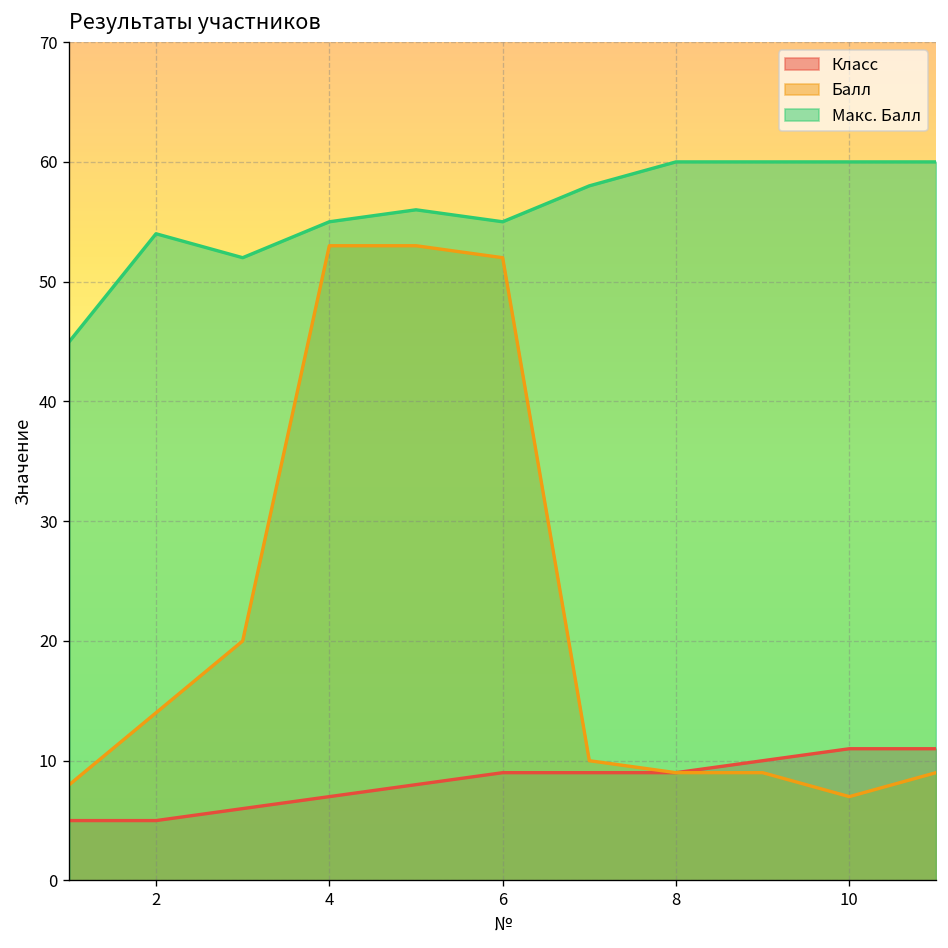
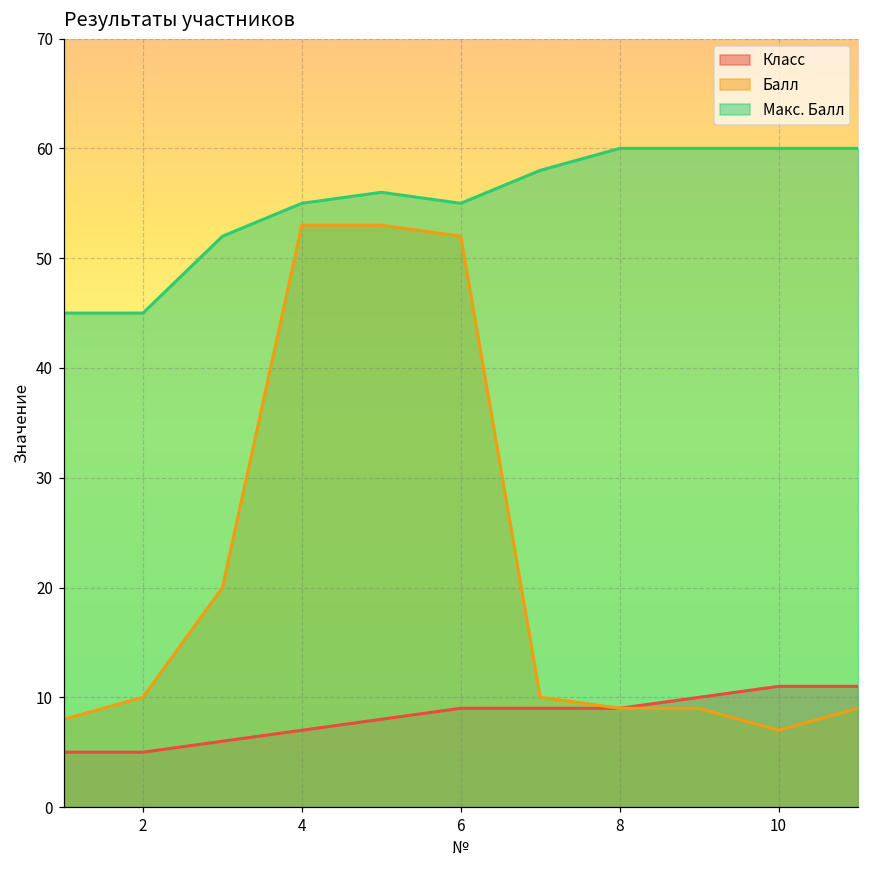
  {
    "Класс": {
      "2": 5,
      "4": 7,
      "6": 9,
      "10": 11
    },
    "Балл": {
-     "2": 14,
+     "2": 10,
      "4": 53,
      "6": 52,
      "10": 7
    },
    "Макс. Балл": {
-     "2": 54,
+     "2": 45,
      "4": 55,
      "6": 55,
      "8": 60,
      "10": 60
    }
  }
